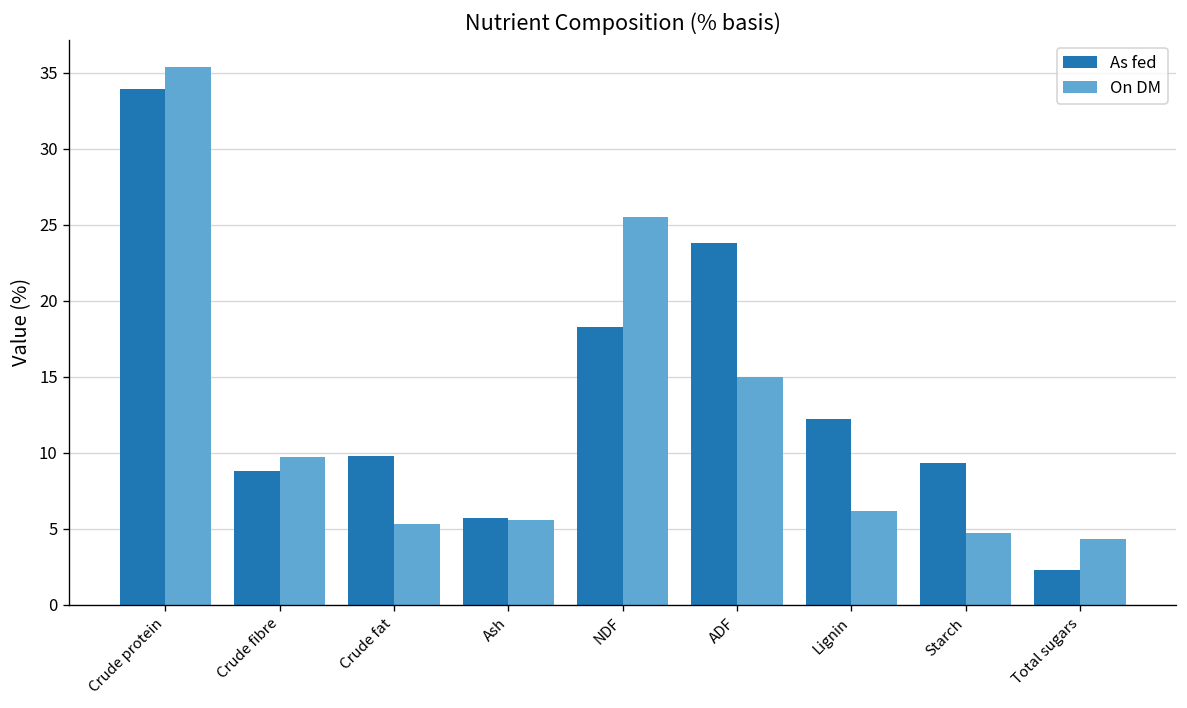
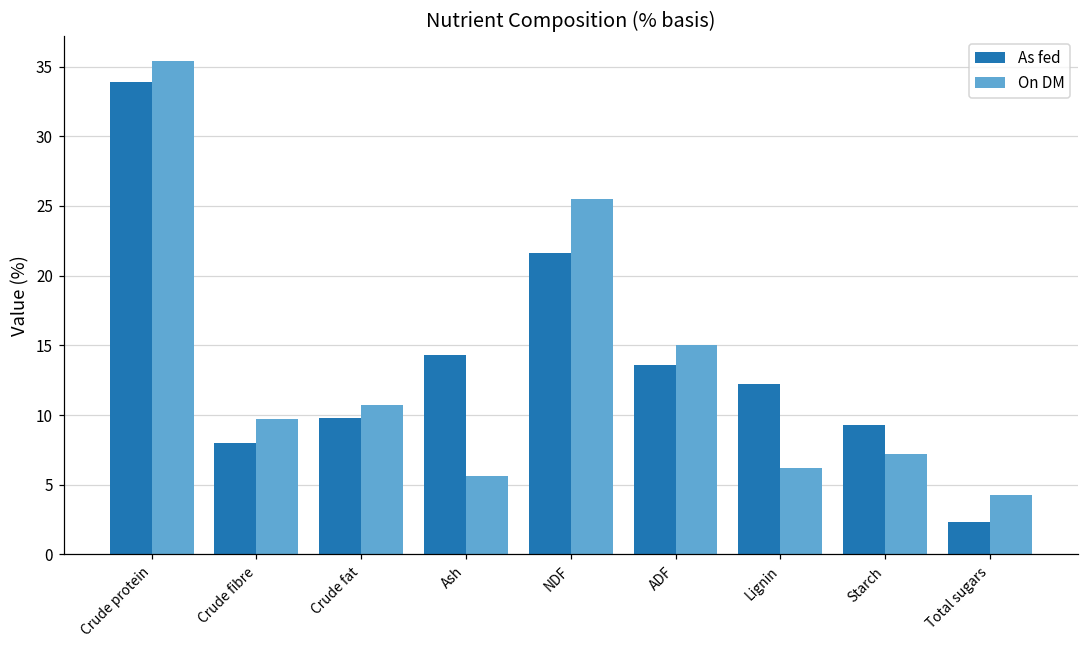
  {
    "As fed": {
      "Crude protein": 33.9,
-     "Crude fibre": 8.8,
+     "Crude fibre": 8.0,
      "Crude fat": 9.8,
-     "Ash": 5.7,
-     "NDF": 18.3,
-     "ADF": 23.8,
+     "Ash": 14.3,
+     "NDF": 21.6,
+     "ADF": 13.6,
      "Lignin": 12.2,
      "Starch": 9.3,
      "Total sugars": 2.3
    },
    "On DM": {
      "Crude protein": 35.4,
      "Crude fibre": 9.7,
-     "Crude fat": 5.3,
+     "Crude fat": 10.7,
      "Ash": 5.6,
      "NDF": 25.5,
      "ADF": 15.0,
      "Lignin": 6.2,
-     "Starch": 4.7,
+     "Starch": 7.2,
      "Total sugars": 4.3
    }
  }
